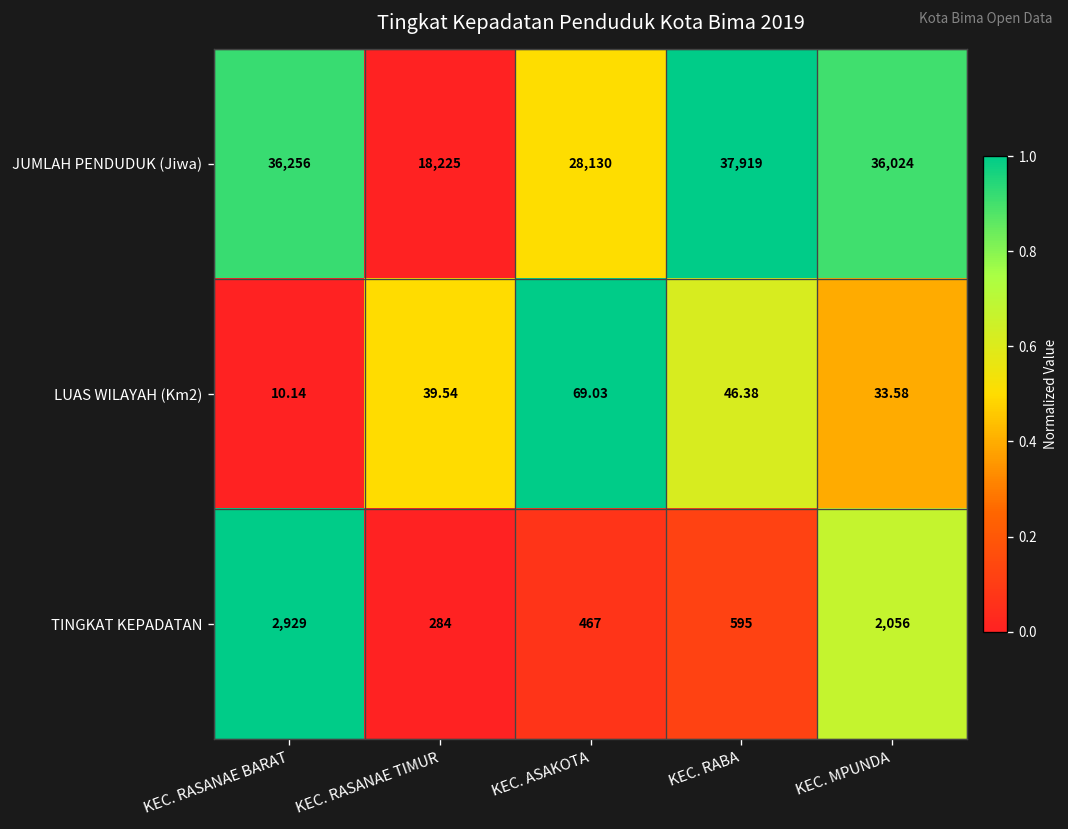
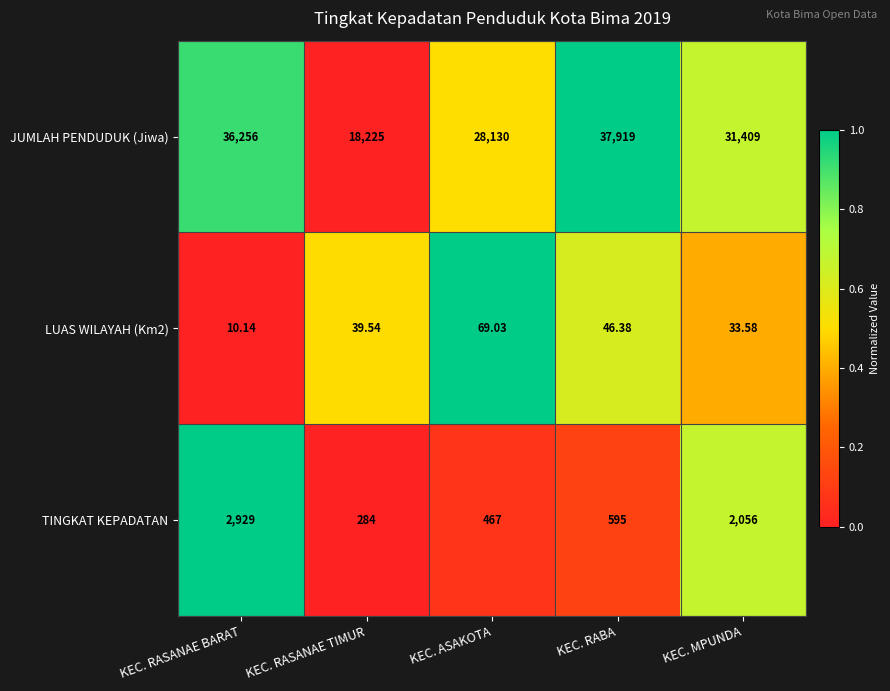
  {
    "JUMLAH PENDUDUK (Jiwa)": {
      "KEC. RASANAE BARAT": "36,256",
      "KEC. RASANAE TIMUR": "18,225",
      "KEC. ASAKOTA": "28,130",
      "KEC. RABA": "37,919",
-     "KEC. MPUNDA": "36,024"
+     "KEC. MPUNDA": "31,409"
    },
    "LUAS WILAYAH (Km2)": {
      "KEC. RASANAE BARAT": "10.14",
      "KEC. RASANAE TIMUR": "39.54",
      "KEC. ASAKOTA": "69.03",
      "KEC. RABA": "46.38",
      "KEC. MPUNDA": "33.58"
    },
    "TINGKAT KEPADATAN": {
      "KEC. RASANAE BARAT": "2,929",
      "KEC. RASANAE TIMUR": "284",
      "KEC. ASAKOTA": "467",
      "KEC. RABA": "595",
      "KEC. MPUNDA": "2,056"
    }
  }
